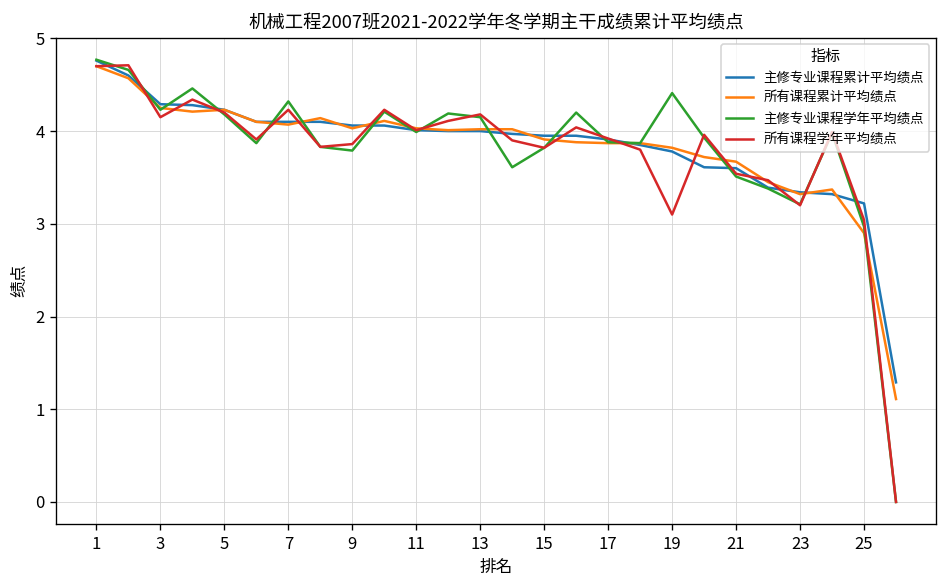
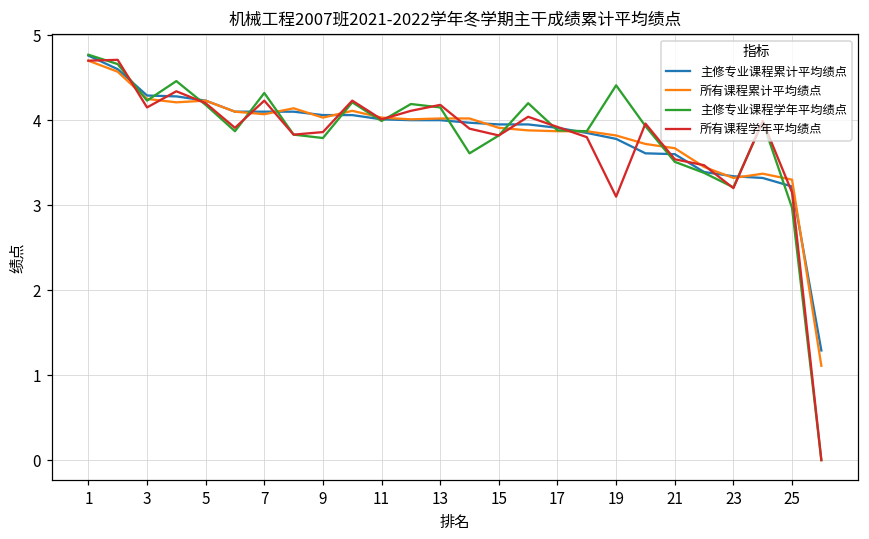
  {
    "主修专业课程累计平均绩点": {
      "3": 4.3,
      "15": 4.0,
      "19": 3.8,
      "21": 3.6,
      "25": 3.2
    },
    "所有课程累计平均绩点": {
      "15": 3.9,
      "19": 3.8,
      "21": 3.7,
-     "25": 2.9
+     "25": 3.3
    },
    "主修专业课程学年平均绩点": {
      "7": 4.3,
      "9": 3.8,
      "19": 4.4,
      "25": 3.0
    },
    "所有课程学年平均绩点": {
      "3": 4.2,
      "7": 4.2,
      "9": 3.9,
      "19": 3.1,
-     "25": 3.0
+     "25": 3.2
    }
  }
